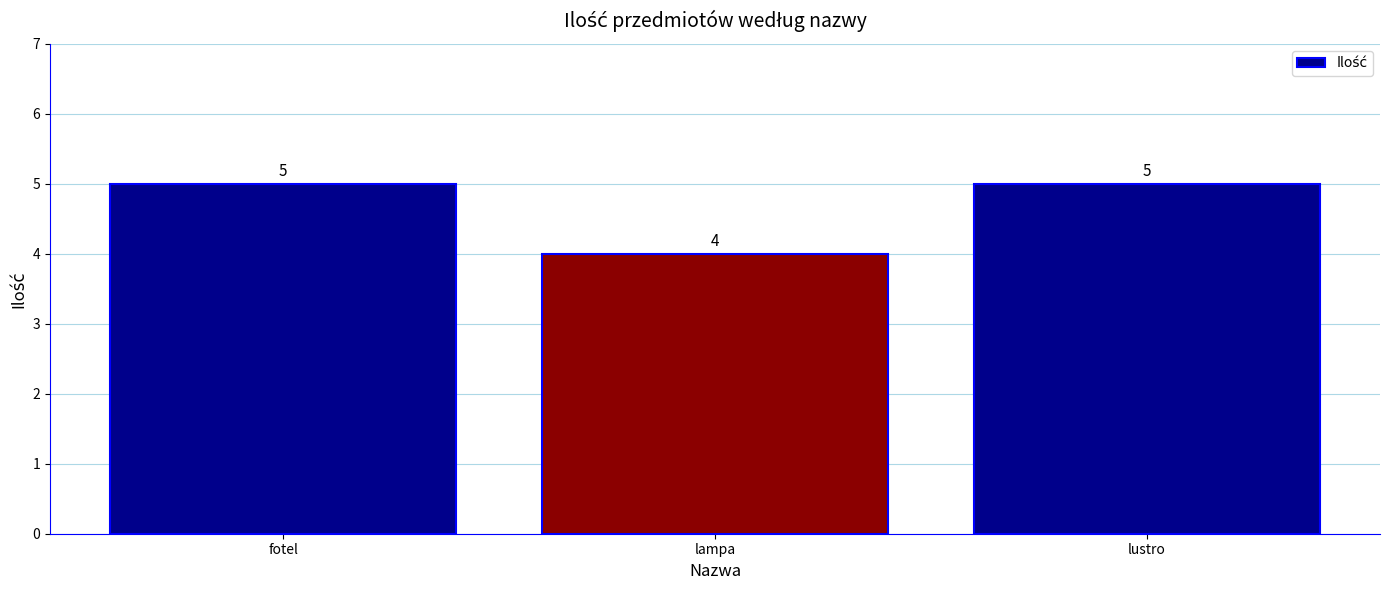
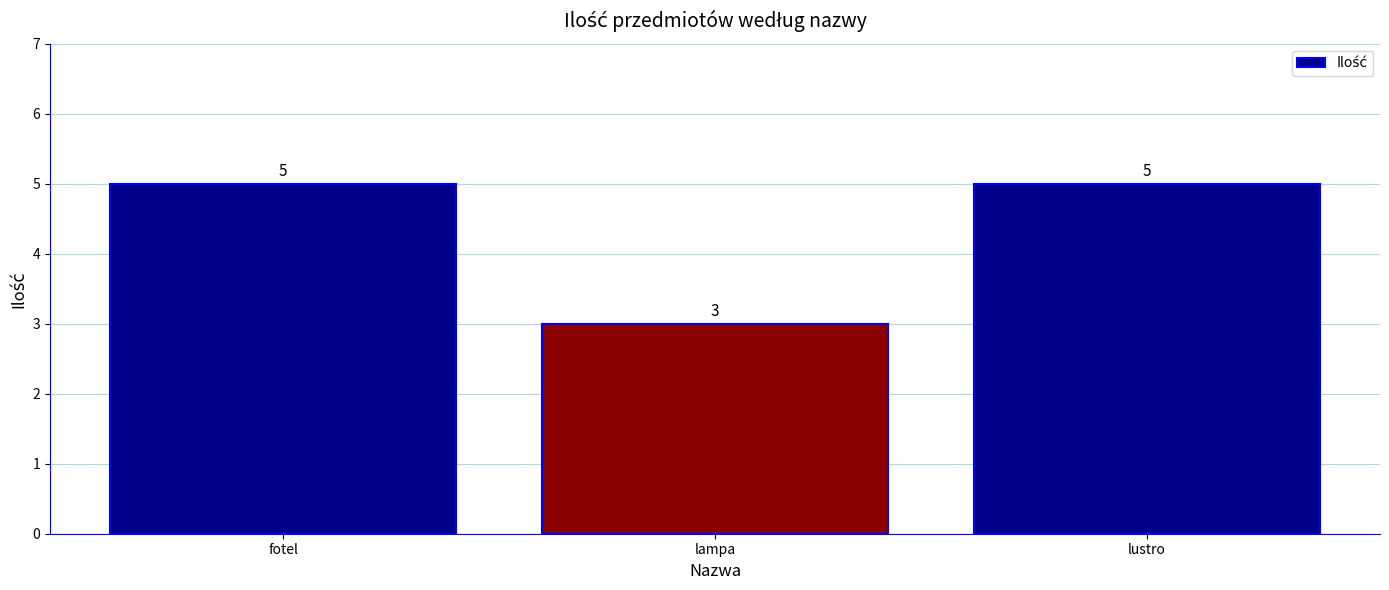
  {
    "fotel": 5,
-   "lampa": 4,
+   "lampa": 3,
    "lustro": 5
  }
